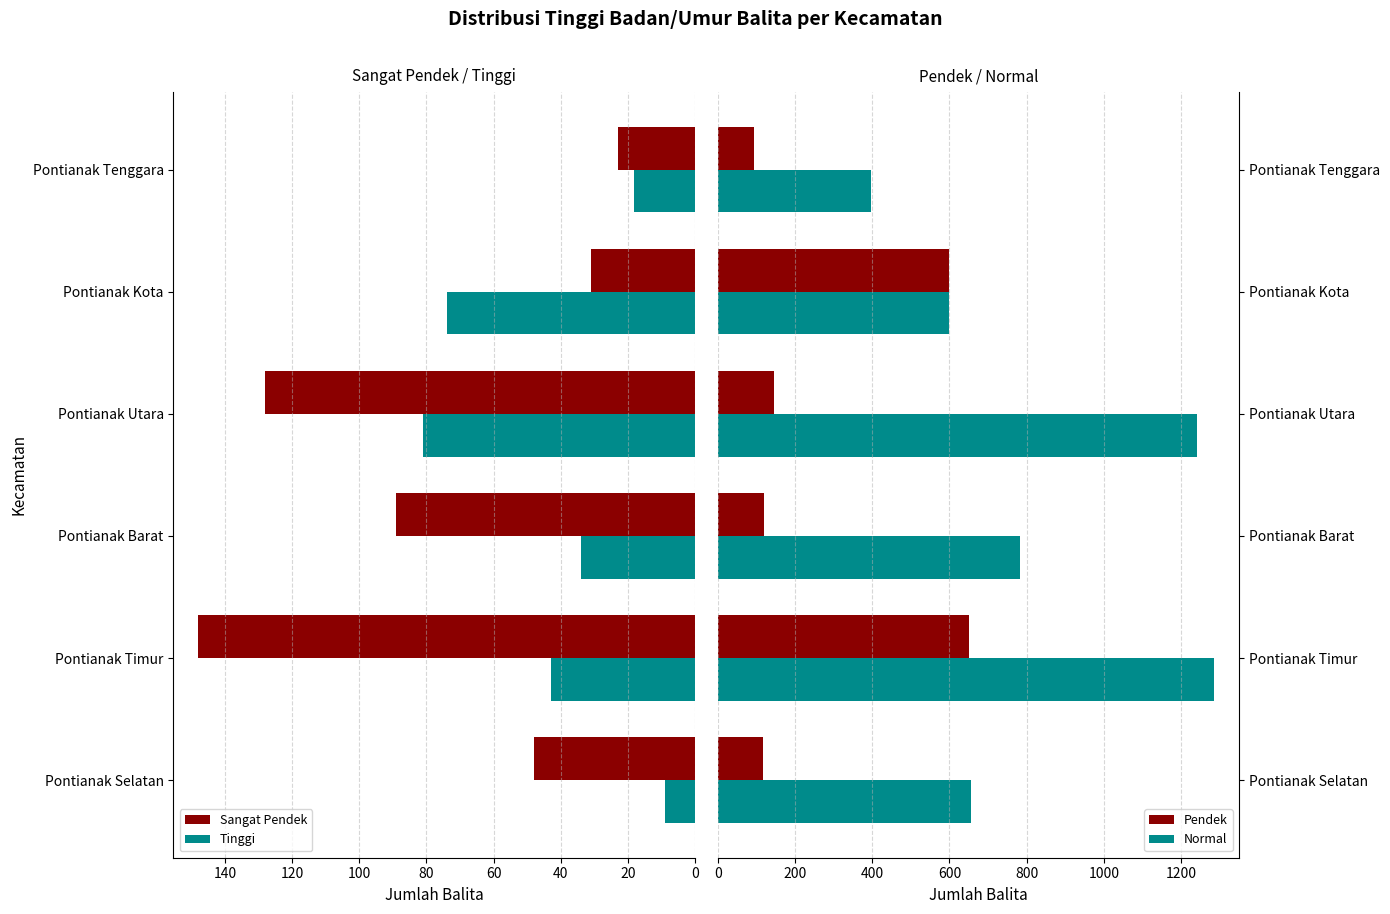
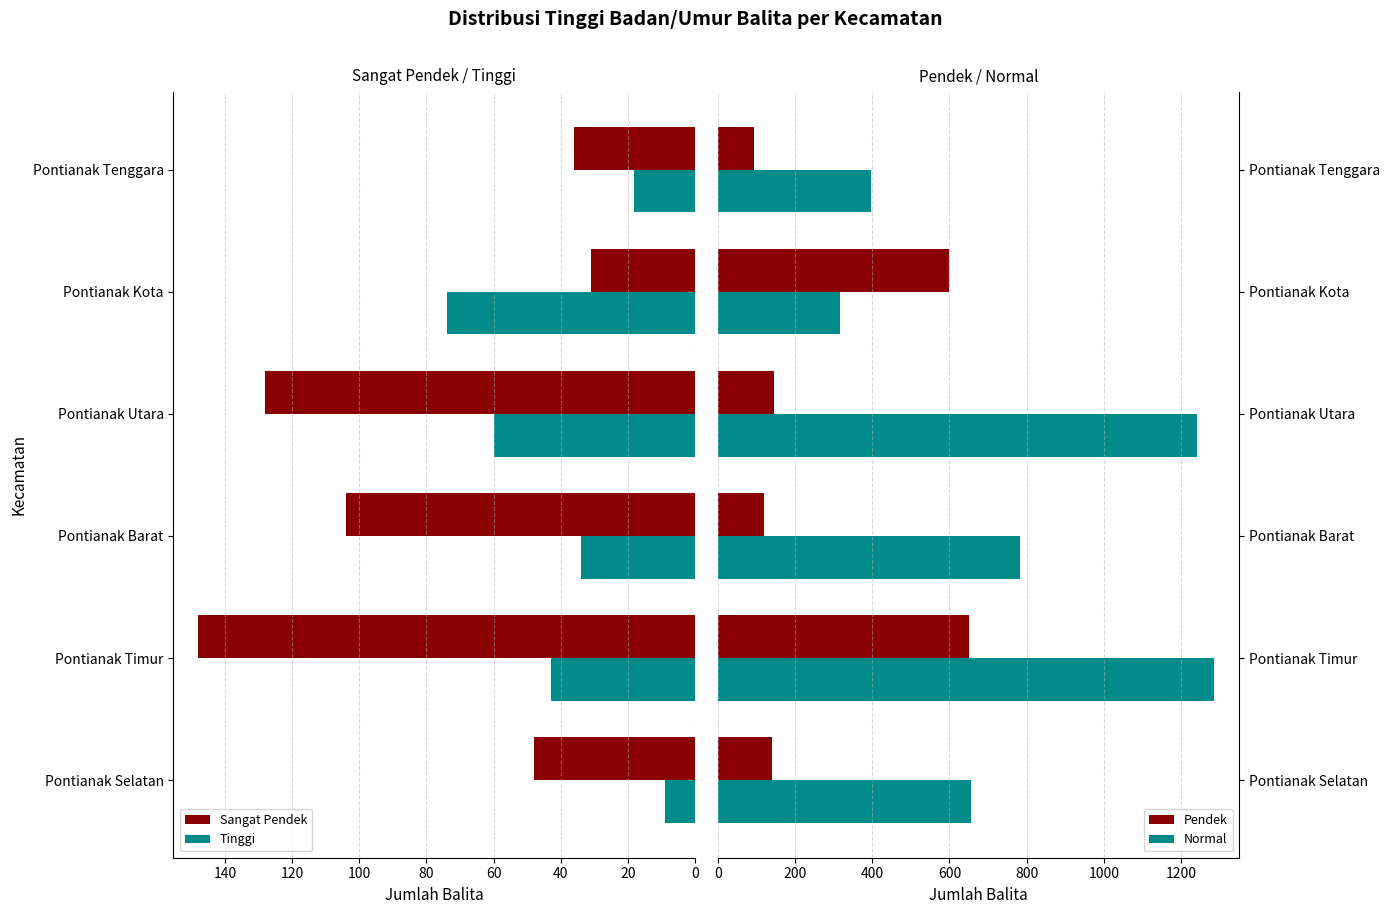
  {
    "Sangat Pendek / Tinggi": {
      "Sangat Pendek": {
-       "Pontianak Tenggara": 23,
+       "Pontianak Tenggara": 36,
        "Pontianak Kota": 31,
        "Pontianak Utara": 128,
-       "Pontianak Barat": 89,
+       "Pontianak Barat": 104,
        "Pontianak Timur": 148,
        "Pontianak Selatan": 48
      },
      "Tinggi": {
        "Pontianak Tenggara": 18,
        "Pontianak Kota": 74,
-       "Pontianak Utara": 81,
+       "Pontianak Utara": 60,
        "Pontianak Barat": 34,
        "Pontianak Timur": 43,
        "Pontianak Selatan": 9
      }
    },
    "Pendek / Normal": {
      "Pendek": {
        "Pontianak Tenggara": 90,
        "Pontianak Kota": 600,
        "Pontianak Utara": 150,
        "Pontianak Barat": 120,
        "Pontianak Timur": 650,
-       "Pontianak Selatan": 120
+       "Pontianak Selatan": 140
      },
      "Normal": {
        "Pontianak Tenggara": 400,
-       "Pontianak Kota": 600,
+       "Pontianak Kota": 320,
        "Pontianak Utara": 1240,
        "Pontianak Barat": 780,
        "Pontianak Timur": 1290,
        "Pontianak Selatan": 660
      }
    }
  }
